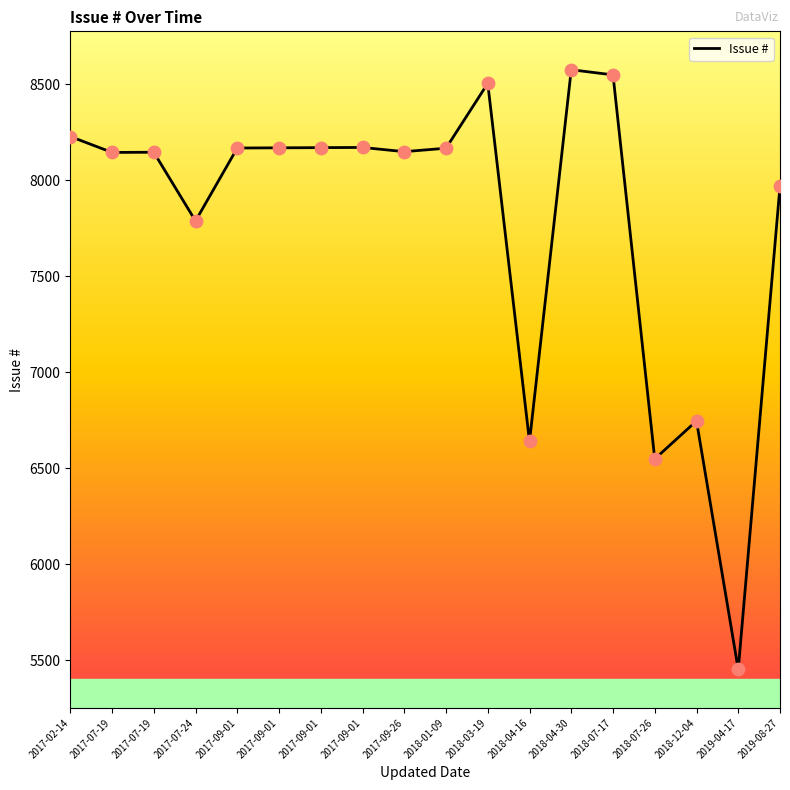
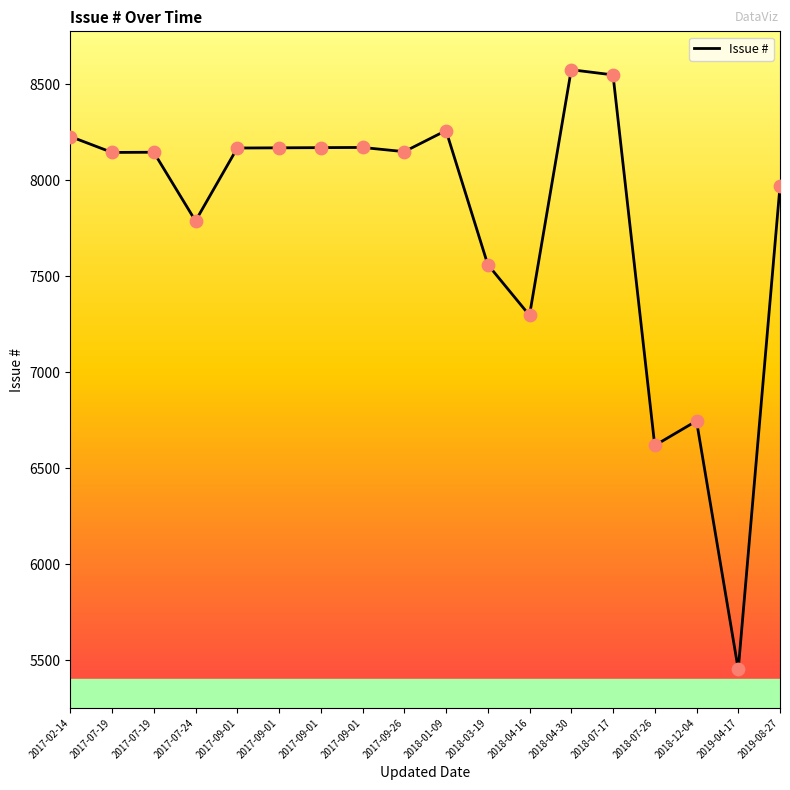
  {
    "2017-02-14": 8230,
    "2017-07-24": 7790,
    "2017-09-26": 8150,
-   "2018-01-09": 8170,
-   "2018-03-19": 8510,
-   "2018-04-16": 6640,
+   "2018-01-09": 8260,
+   "2018-03-19": 7560,
+   "2018-04-16": 7300,
    "2018-04-30": 8580,
    "2018-07-17": 8550,
-   "2018-07-26": 6550,
+   "2018-07-26": 6620,
    "2018-12-04": 6750,
    "2019-04-17": 5450,
    "2019-08-27": 7970
  }
